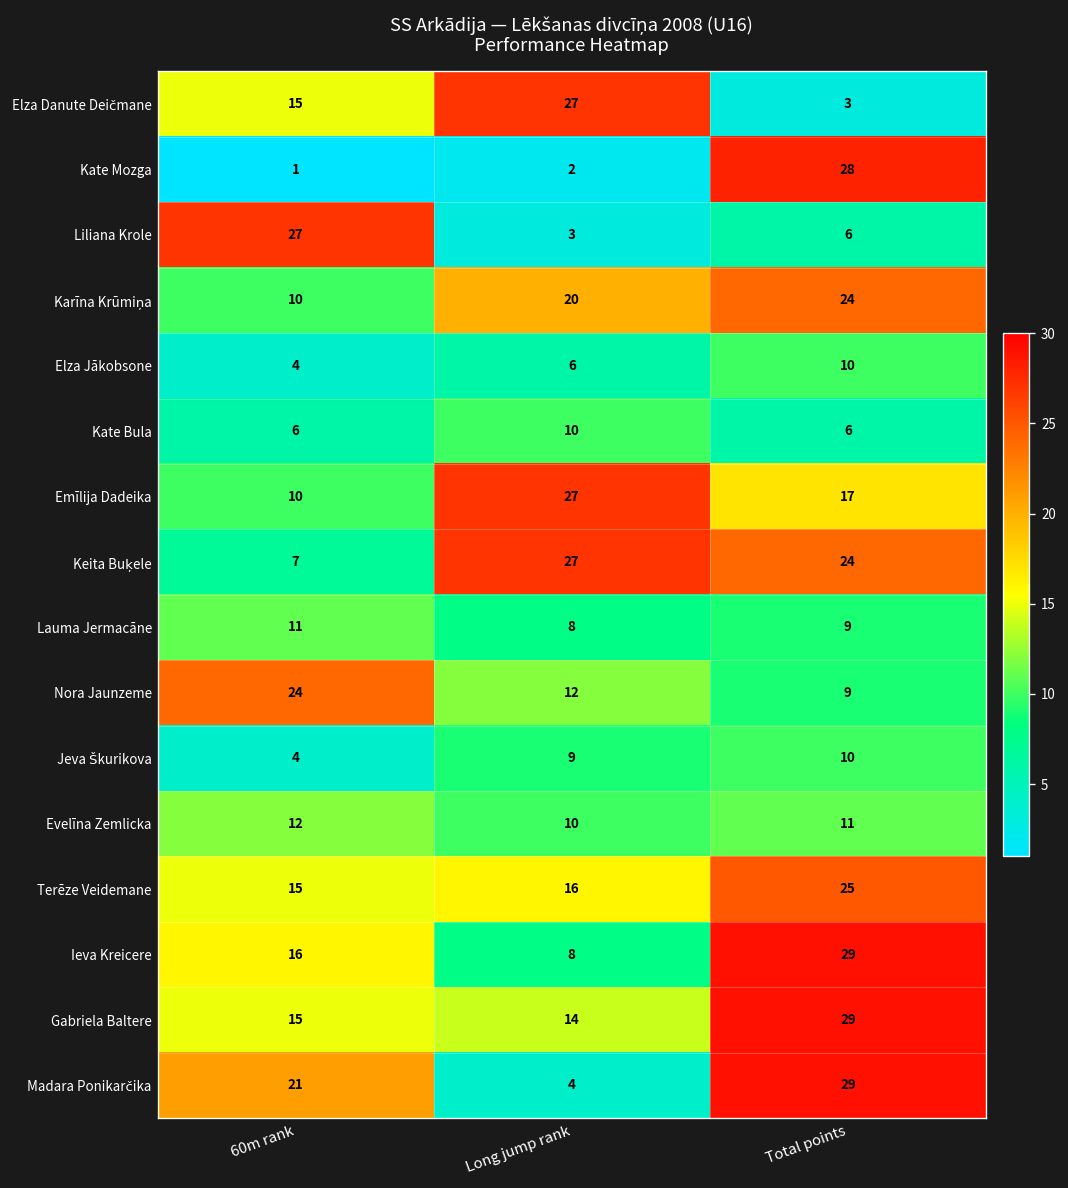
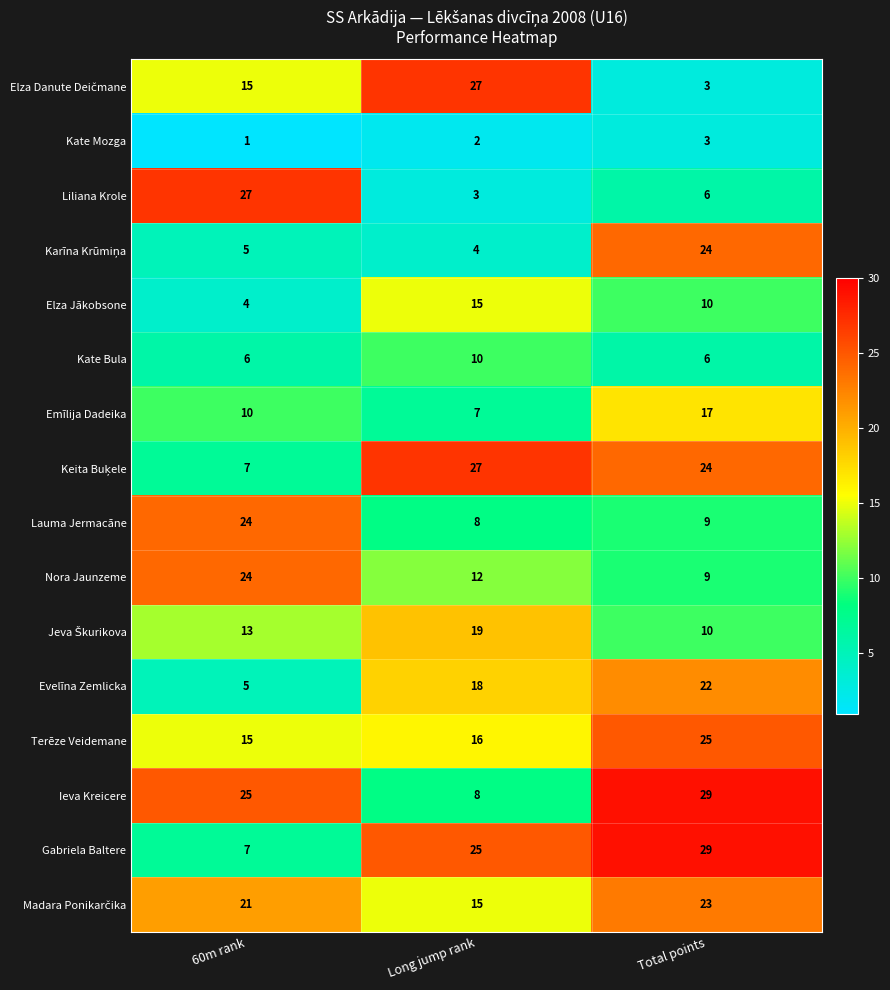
  {
    "Elza Danute Deičmane": {
      "60m rank": 15,
      "Long jump rank": 27,
      "Total points": 3
    },
    "Kate Mozga": {
      "60m rank": 1,
      "Long jump rank": 2,
-     "Total points": 28
+     "Total points": 3
    },
    "Liliana Krole": {
      "60m rank": 27,
      "Long jump rank": 3,
      "Total points": 6
    },
    "Karīna Krūmiņa": {
-     "60m rank": 10,
-     "Long jump rank": 20,
+     "60m rank": 5,
+     "Long jump rank": 4,
      "Total points": 24
    },
    "Elza Jākobsone": {
      "60m rank": 4,
-     "Long jump rank": 6,
+     "Long jump rank": 15,
      "Total points": 10
    },
    "Kate Bula": {
      "60m rank": 6,
      "Long jump rank": 10,
      "Total points": 6
    },
    "Emīlija Dadeika": {
      "60m rank": 10,
-     "Long jump rank": 27,
+     "Long jump rank": 7,
      "Total points": 17
    },
    "Keita Buķele": {
      "60m rank": 7,
      "Long jump rank": 27,
      "Total points": 24
    },
    "Lauma Jermacāne": {
-     "60m rank": 11,
+     "60m rank": 24,
      "Long jump rank": 8,
      "Total points": 9
    },
    "Nora Jaunzeme": {
      "60m rank": 24,
      "Long jump rank": 12,
      "Total points": 9
    },
    "Jeva Škurikova": {
-     "60m rank": 4,
-     "Long jump rank": 9,
+     "60m rank": 13,
+     "Long jump rank": 19,
      "Total points": 10
    },
    "Evelīna Zemlicka": {
-     "60m rank": 12,
-     "Long jump rank": 10,
-     "Total points": 11
+     "60m rank": 5,
+     "Long jump rank": 18,
+     "Total points": 22
    },
    "Terēze Veidemane": {
      "60m rank": 15,
      "Long jump rank": 16,
      "Total points": 25
    },
    "Ieva Kreicere": {
-     "60m rank": 16,
+     "60m rank": 25,
      "Long jump rank": 8,
      "Total points": 29
    },
    "Gabriela Baltere": {
-     "60m rank": 15,
-     "Long jump rank": 14,
+     "60m rank": 7,
+     "Long jump rank": 25,
      "Total points": 29
    },
    "Madara Ponikarčika": {
      "60m rank": 21,
-     "Long jump rank": 4,
-     "Total points": 29
+     "Long jump rank": 15,
+     "Total points": 23
    }
  }
